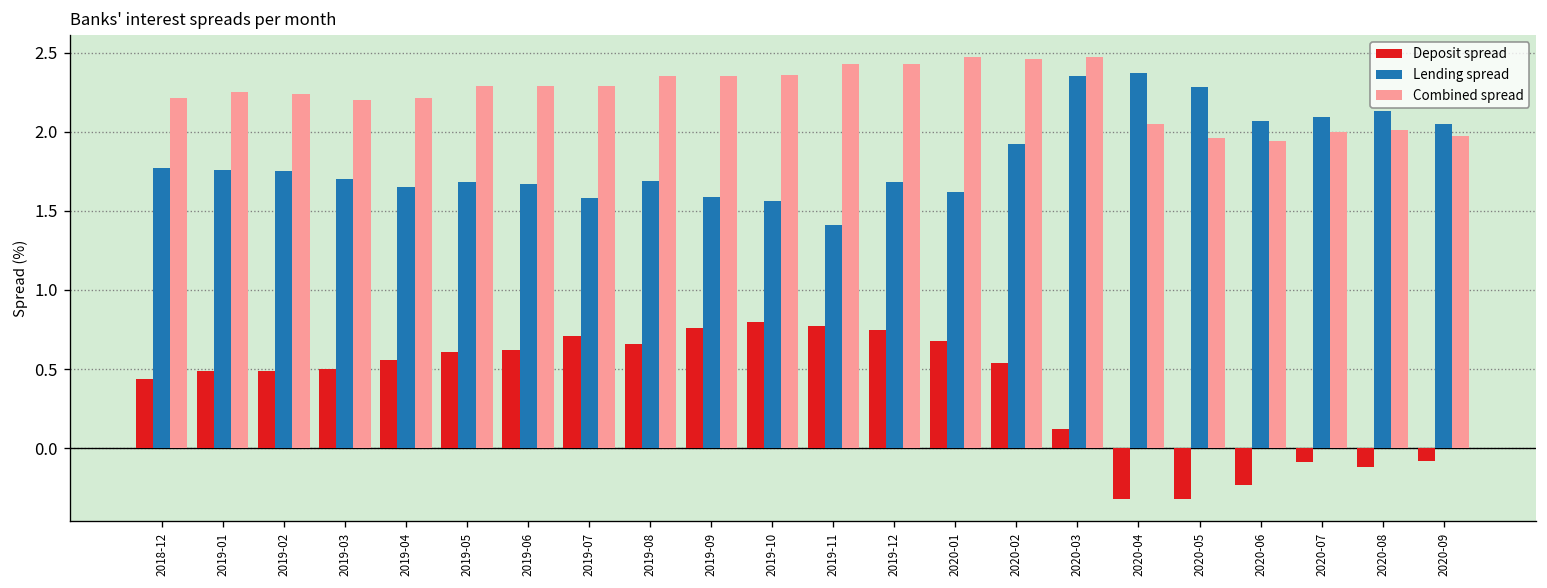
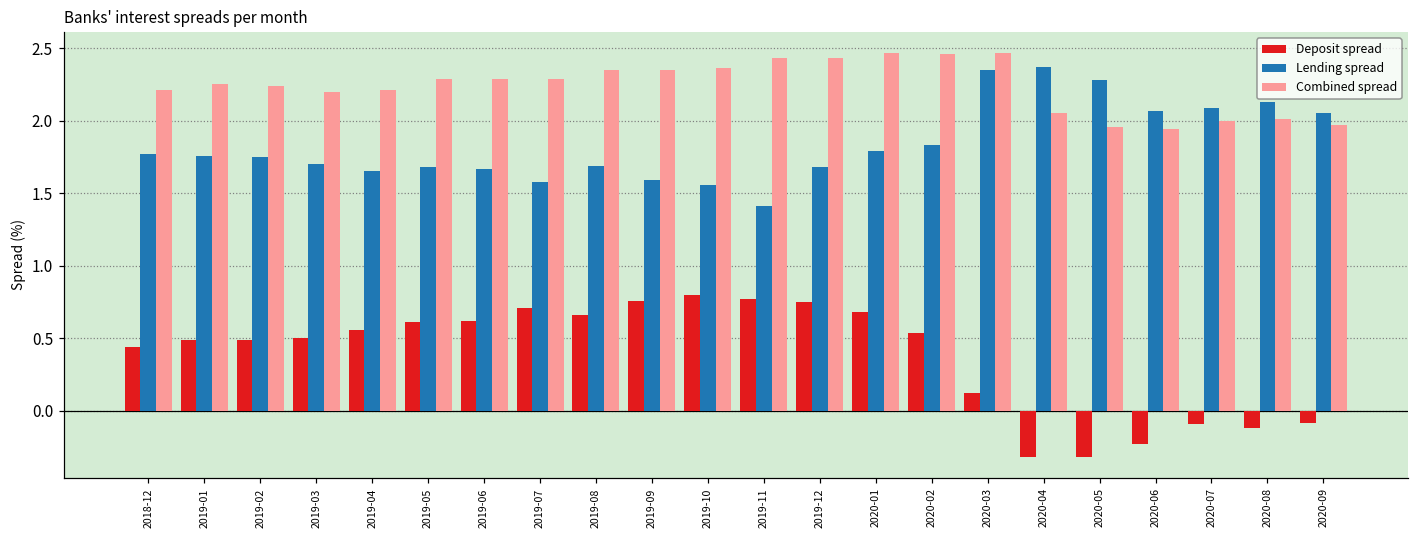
  {
    "Deposit spread": {
      "2018-12": 0.44,
      "2019-01": 0.49,
      "2019-02": 0.49,
      "2019-03": 0.50,
      "2019-04": 0.56,
      "2019-05": 0.61,
      "2019-06": 0.62,
      "2019-07": 0.71,
      "2019-08": 0.66,
      "2019-09": 0.76,
      "2019-10": 0.80,
      "2019-11": 0.77,
      "2019-12": 0.75,
      "2020-01": 0.68,
      "2020-02": 0.54,
      "2020-03": 0.12,
      "2020-04": -0.32,
      "2020-05": -0.32,
      "2020-06": -0.23,
      "2020-07": -0.09,
      "2020-08": -0.12,
      "2020-09": -0.08
    },
    "Lending spread": {
      "2018-12": 1.77,
      "2019-01": 1.76,
      "2019-02": 1.75,
      "2019-03": 1.70,
      "2019-04": 1.65,
      "2019-05": 1.68,
      "2019-06": 1.67,
      "2019-07": 1.58,
      "2019-08": 1.69,
      "2019-09": 1.59,
      "2019-10": 1.56,
      "2019-11": 1.41,
      "2019-12": 1.68,
-     "2020-01": 1.62,
-     "2020-02": 1.92,
+     "2020-01": 1.79,
+     "2020-02": 1.83,
      "2020-03": 2.35,
      "2020-04": 2.37,
      "2020-05": 2.28,
      "2020-06": 2.07,
      "2020-07": 2.09,
      "2020-08": 2.13,
      "2020-09": 2.05
    },
    "Combined spread": {
      "2018-12": 2.21,
      "2019-01": 2.25,
      "2019-02": 2.24,
      "2019-03": 2.20,
      "2019-04": 2.21,
      "2019-05": 2.29,
      "2019-06": 2.29,
      "2019-07": 2.29,
      "2019-08": 2.35,
      "2019-09": 2.35,
      "2019-10": 2.36,
      "2019-11": 2.43,
      "2019-12": 2.43,
      "2020-01": 2.47,
      "2020-02": 2.46,
      "2020-03": 2.47,
      "2020-04": 2.05,
      "2020-05": 1.96,
      "2020-06": 1.94,
      "2020-07": 2.00,
      "2020-08": 2.01,
      "2020-09": 1.97
    }
  }
